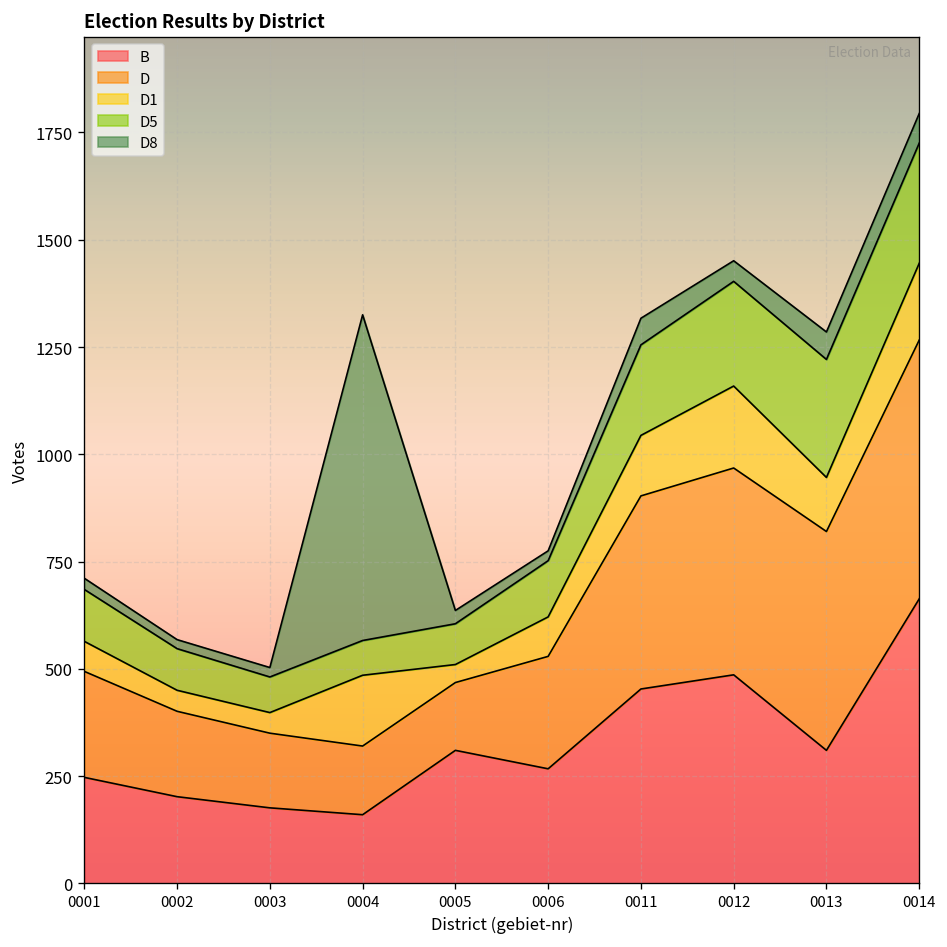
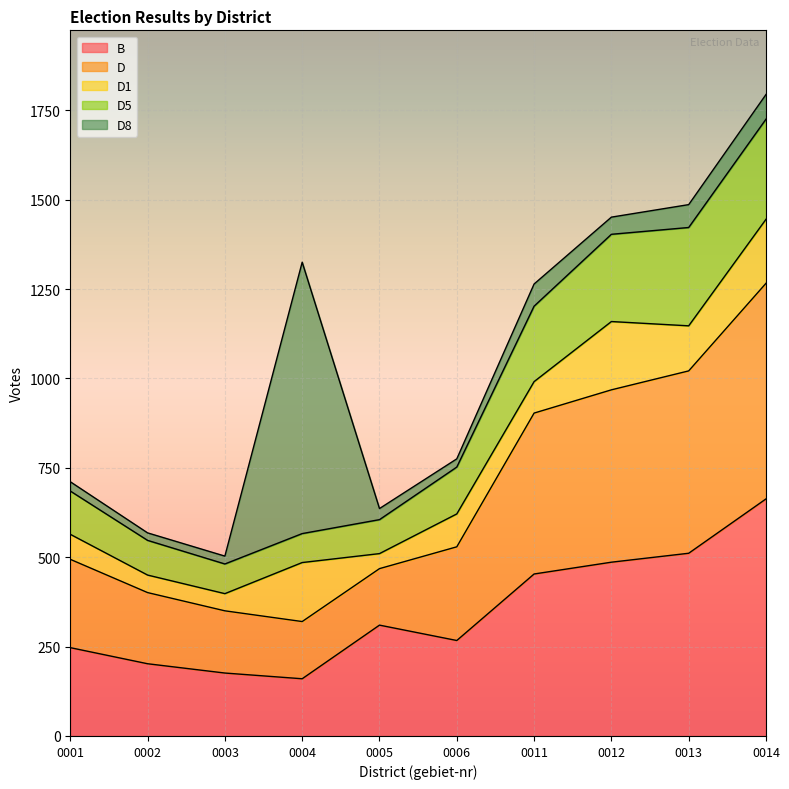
  {
    "B": {
      "0001": 250,
      "0002": 200,
      "0003": 180,
      "0004": 160,
      "0005": 310,
      "0006": 270,
      "0011": 450,
      "0012": 490,
-     "0013": 310,
+     "0013": 510,
      "0014": 660
    },
    "D": {
      "0001": 250,
      "0002": 200,
      "0003": 170,
      "0004": 160,
      "0005": 160,
      "0006": 260,
      "0011": 450,
      "0012": 480,
      "0013": 510,
      "0014": 600
    },
    "D1": {
      "0001": 70,
      "0002": 50,
      "0003": 50,
      "0004": 170,
      "0005": 40,
      "0006": 90,
-     "0011": 140,
+     "0011": 90,
      "0012": 190,
      "0013": 130,
      "0014": 180
    },
    "D5": {
      "0001": 120,
      "0002": 100,
      "0003": 80,
      "0004": 80,
      "0005": 100,
      "0006": 130,
      "0011": 210,
      "0012": 240,
      "0013": 280,
      "0014": 280
    },
    "D8": {
      "0001": 30,
      "0002": 20,
      "0003": 20,
      "0004": 760,
      "0005": 30,
      "0006": 20,
      "0011": 60,
      "0012": 50,
      "0013": 60,
      "0014": 70
    }
  }
